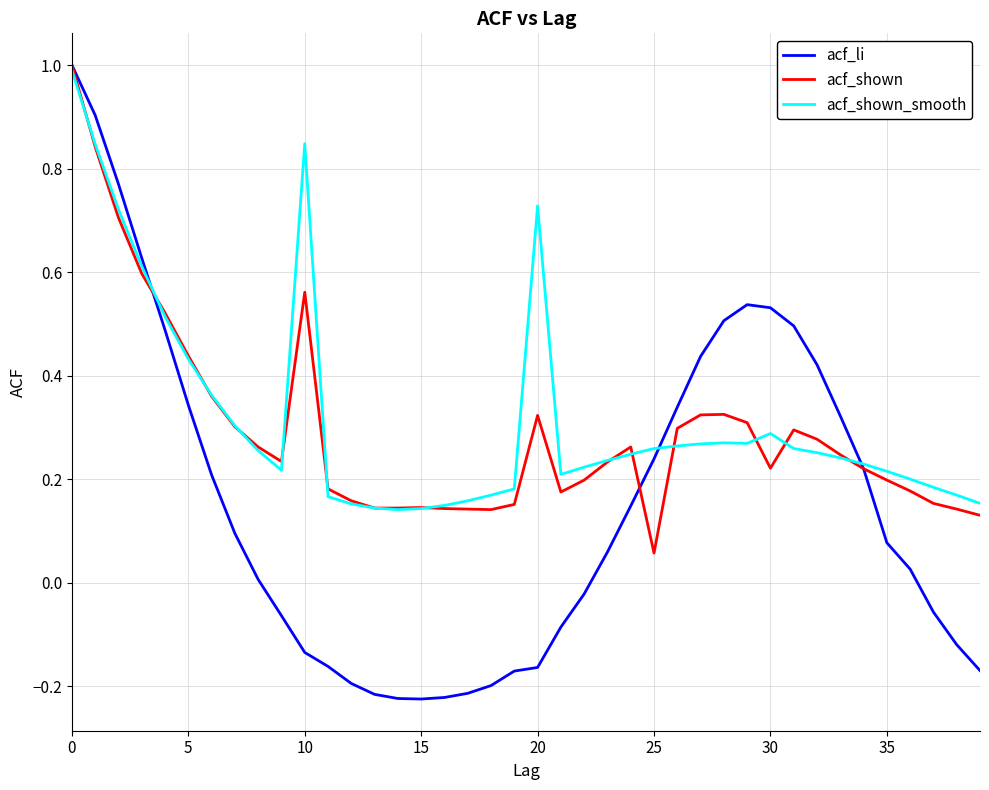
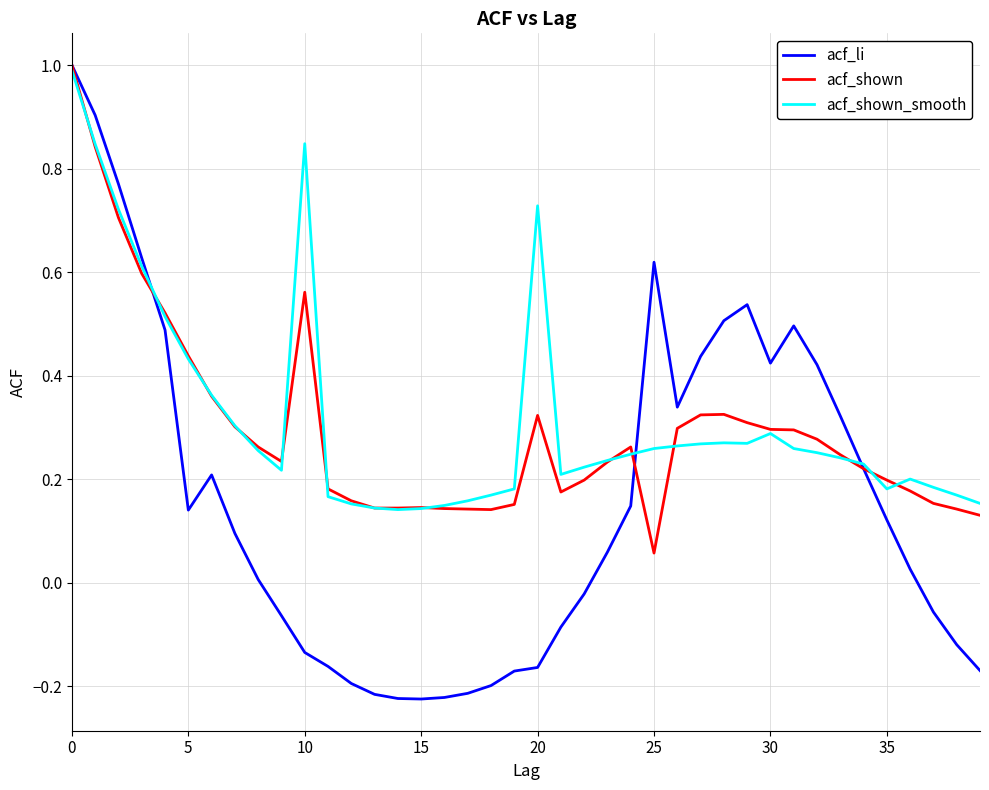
  {
    "acf_li": {
-     "5": 0.34,
+     "5": 0.14,
      "10": -0.14,
      "15": -0.23,
      "20": -0.16,
-     "25": 0.24,
-     "30": 0.53,
-     "35": 0.08
+     "25": 0.62,
+     "30": 0.42,
+     "35": 0.12
    },
    "acf_shown": {
      "5": 0.44,
      "10": 0.56,
      "20": 0.32,
      "25": 0.06,
-     "30": 0.22,
+     "30": 0.30,
      "35": 0.20
    },
    "acf_shown_smooth": {
      "0": 0.99,
      "5": 0.43,
      "10": 0.85,
      "20": 0.73,
      "25": 0.26,
      "30": 0.29,
-     "35": 0.22
+     "35": 0.18
    }
  }
